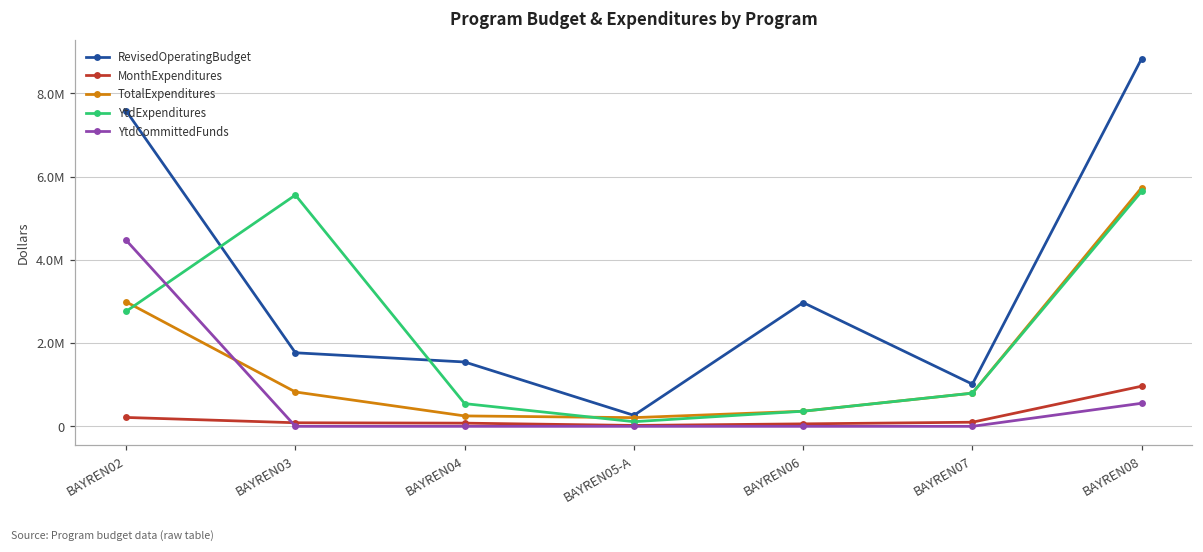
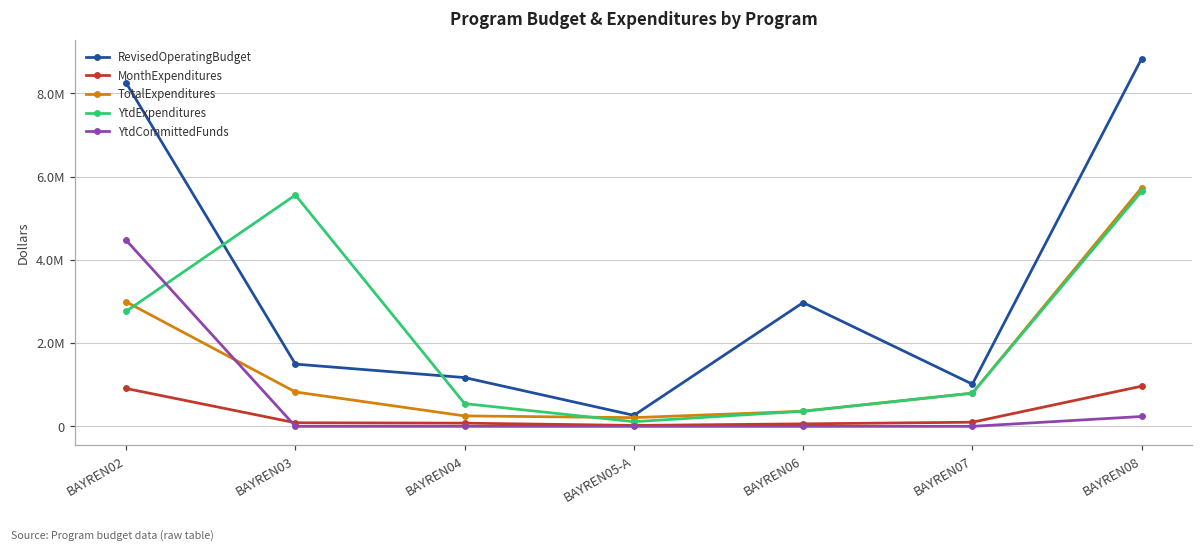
  {
    "RevisedOperatingBudget": {
-     "BAYREN02": 7600000,
-     "BAYREN03": 1800000,
-     "BAYREN04": 1500000,
+     "BAYREN02": 8200000,
+     "BAYREN03": 1500000,
+     "BAYREN04": 1200000,
      "BAYREN06": 3000000,
      "BAYREN07": 1000000,
      "BAYREN08": 8800000
    },
    "MonthExpenditures": {
-     "BAYREN02": 200000,
+     "BAYREN02": 900000,
      "BAYREN03": 100000,
      "BAYREN04": 100000,
      "BAYREN07": 100000,
      "BAYREN08": 1000000
    },
    "TotalExpenditures": {
      "BAYREN02": 3000000,
      "BAYREN03": 800000,
      "BAYREN04": 300000,
      "BAYREN08": 5700000
    },
    "YtdExpenditures": {
      "BAYREN02": 2800000,
      "BAYREN03": 5600000,
      "BAYREN04": 500000,
      "BAYREN05-A": 100000,
      "BAYREN08": 5600000
    },
    "YtdCommittedFunds": {
      "BAYREN02": 4500000,
      "BAYREN03": 0,
      "BAYREN04": 0,
      "BAYREN07": 0,
-     "BAYREN08": 600000
+     "BAYREN08": 200000
    }
  }
